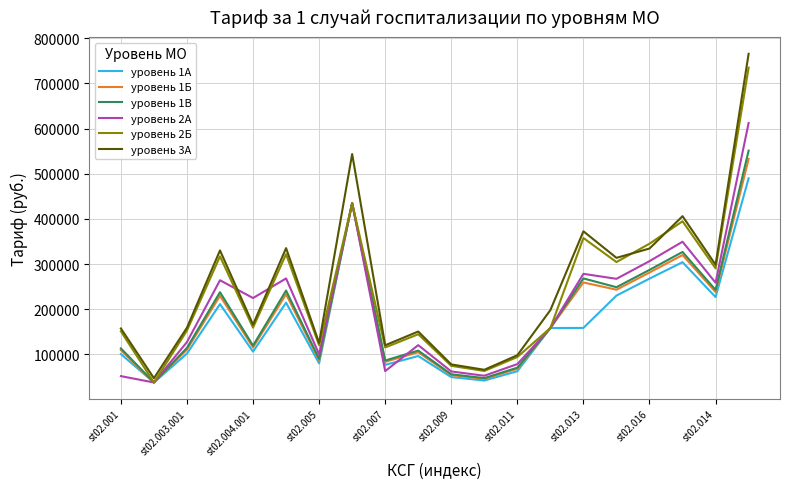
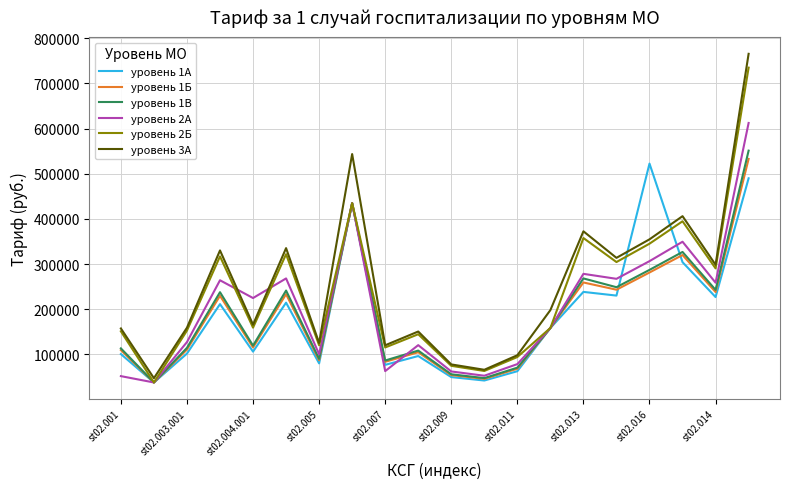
  {
    "уровень 1А": {
      "st02.001": 100000,
      "st02.003.001": 100000,
      "st02.004.001": 110000,
      "st02.005": 80000,
      "st02.007": 80000,
-     "st02.013": 160000,
-     "st02.016": 270000,
+     "st02.013": 240000,
+     "st02.016": 520000,
      "st02.014": 230000
    },
    "уровень 1Б": {
      "st02.013": 260000,
      "st02.016": 280000
    },
    "уровень 1В": {
      "st02.013": 270000,
      "st02.016": 290000
    },
    "уровень 2А": {
      "st02.001": 50000,
      "st02.003.001": 130000,
      "st02.004.001": 220000,
      "st02.005": 100000,
      "st02.007": 60000,
      "st02.009": 60000,
      "st02.011": 80000,
      "st02.013": 280000,
      "st02.016": 310000,
      "st02.014": 260000
    },
    "уровень 2Б": {
      "st02.001": 150000,
      "st02.003.001": 150000,
      "st02.004.001": 160000,
      "st02.013": 360000,
      "st02.016": 350000,
      "st02.014": 290000
    },
    "уровень 3А": {
      "st02.001": 160000,
      "st02.003.001": 160000,
      "st02.004.001": 170000,
      "st02.013": 370000,
-     "st02.016": 330000,
+     "st02.016": 350000,
      "st02.014": 300000
    }
  }
